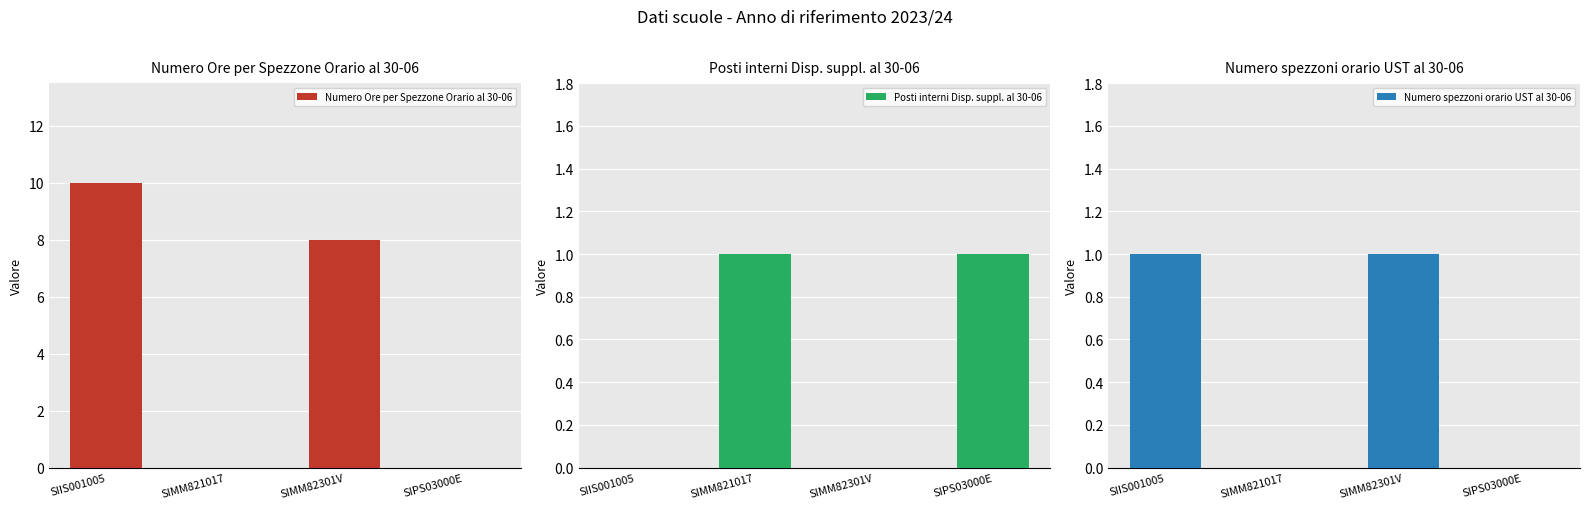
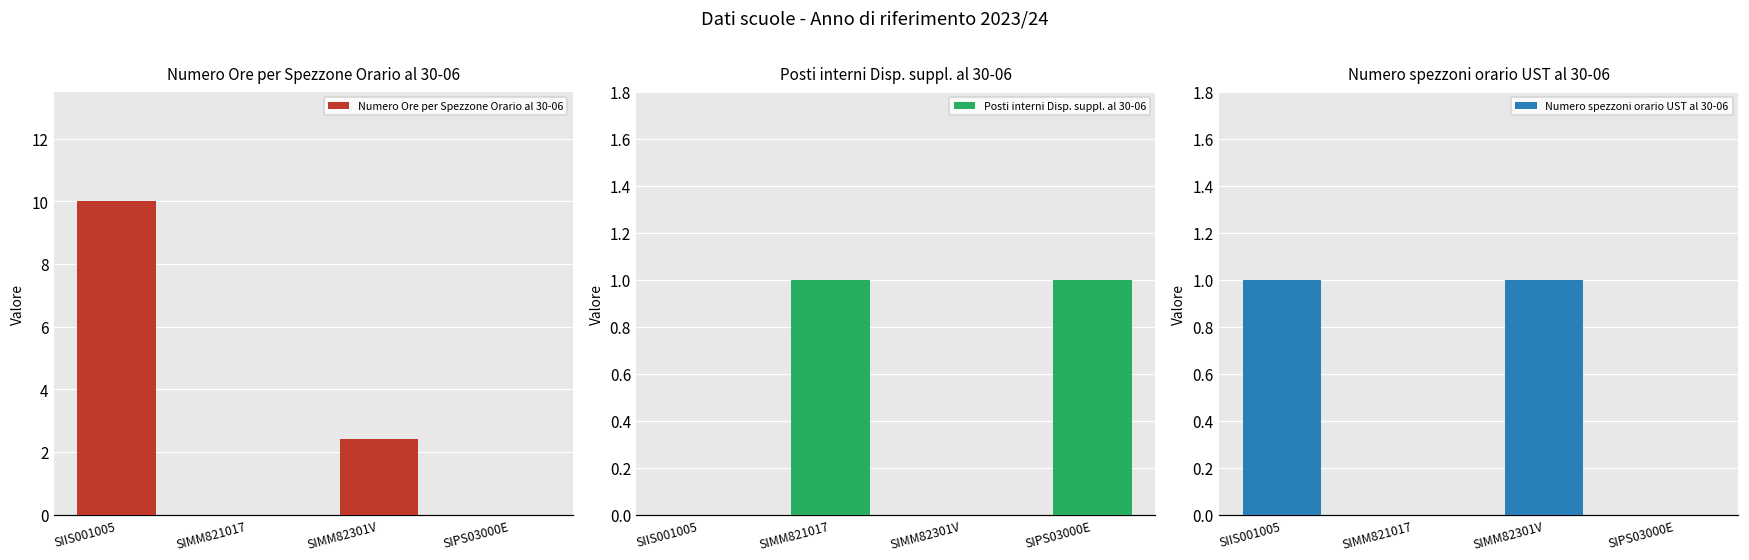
  {
    "Numero Ore per Spezzone Orario al 30-06": {
      "SIIS001005": 10.0,
      "SIMM821017": 0.0,
-     "SIMM82301V": 8.0,
+     "SIMM82301V": 2.4,
      "SIPS03000E": 0.0
    },
    "Posti interni Disp. suppl. al 30-06": {
      "SIIS001005": 0.00,
      "SIMM821017": 1.00,
      "SIMM82301V": 0.00,
      "SIPS03000E": 1.00
    },
    "Numero spezzoni orario UST al 30-06": {
      "SIIS001005": 1.00,
      "SIMM821017": 0.00,
      "SIMM82301V": 1.00,
      "SIPS03000E": 0.00
    }
  }
